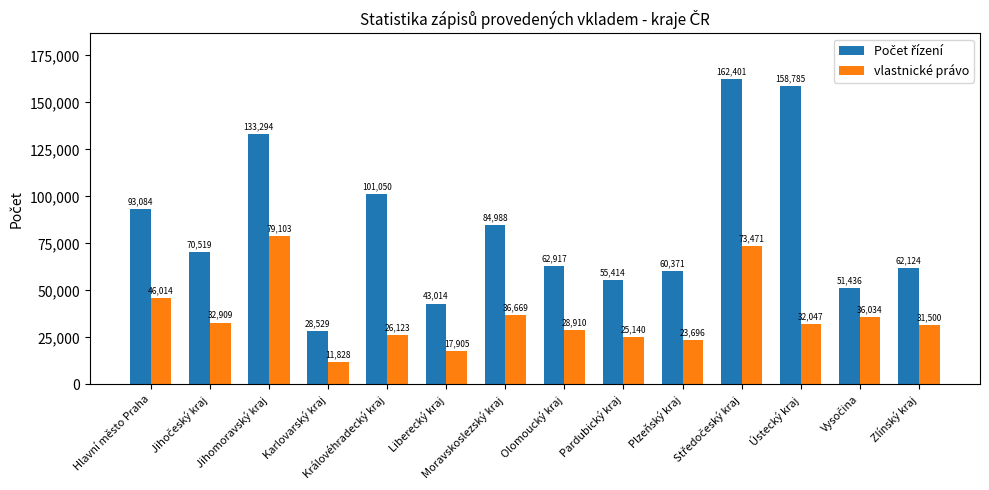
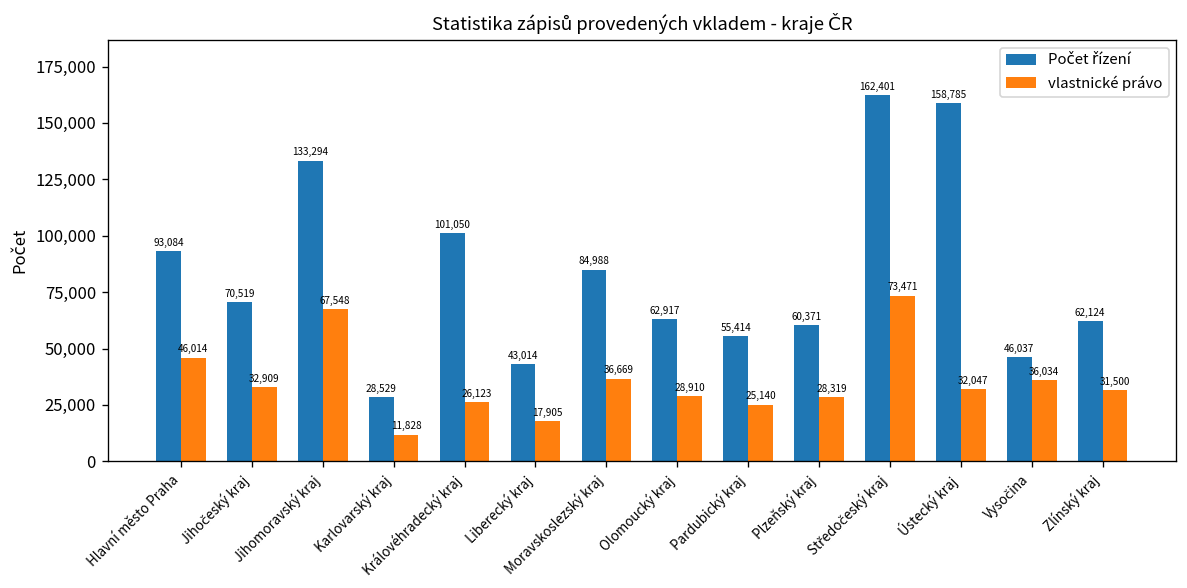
  {
    "Počet řízení": {
      "Hlavní město Praha": "93,084",
      "Jihočeský kraj": "70,519",
      "Jihomoravský kraj": "133,294",
      "Karlovarský kraj": "28,529",
      "Královéhradecký kraj": "101,050",
      "Liberecký kraj": "43,014",
      "Moravskoslezský kraj": "84,988",
      "Olomoucký kraj": "62,917",
      "Pardubický kraj": "55,414",
      "Plzeňský kraj": "60,371",
      "Středočeský kraj": "162,401",
      "Ústecký kraj": "158,785",
-     "Vysočina": "51,436",
+     "Vysočina": "46,037",
      "Zlínský kraj": "62,124"
    },
    "vlastnické právo": {
      "Hlavní město Praha": "46,014",
      "Jihočeský kraj": "32,909",
-     "Jihomoravský kraj": "79,103",
+     "Jihomoravský kraj": "67,548",
      "Karlovarský kraj": "11,828",
      "Královéhradecký kraj": "26,123",
      "Liberecký kraj": "17,905",
      "Moravskoslezský kraj": "36,669",
      "Olomoucký kraj": "28,910",
      "Pardubický kraj": "25,140",
-     "Plzeňský kraj": "23,696",
+     "Plzeňský kraj": "28,319",
      "Středočeský kraj": "73,471",
      "Ústecký kraj": "32,047",
      "Vysočina": "36,034",
      "Zlínský kraj": "31,500"
    }
  }
